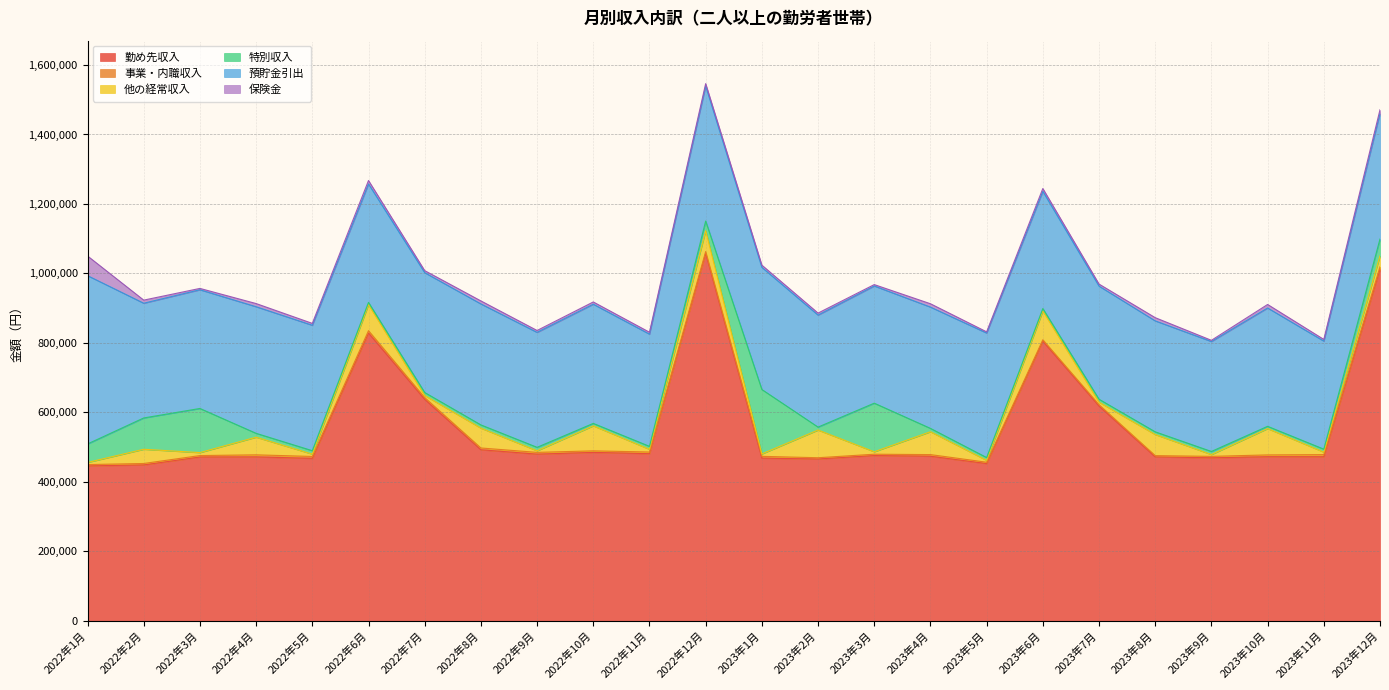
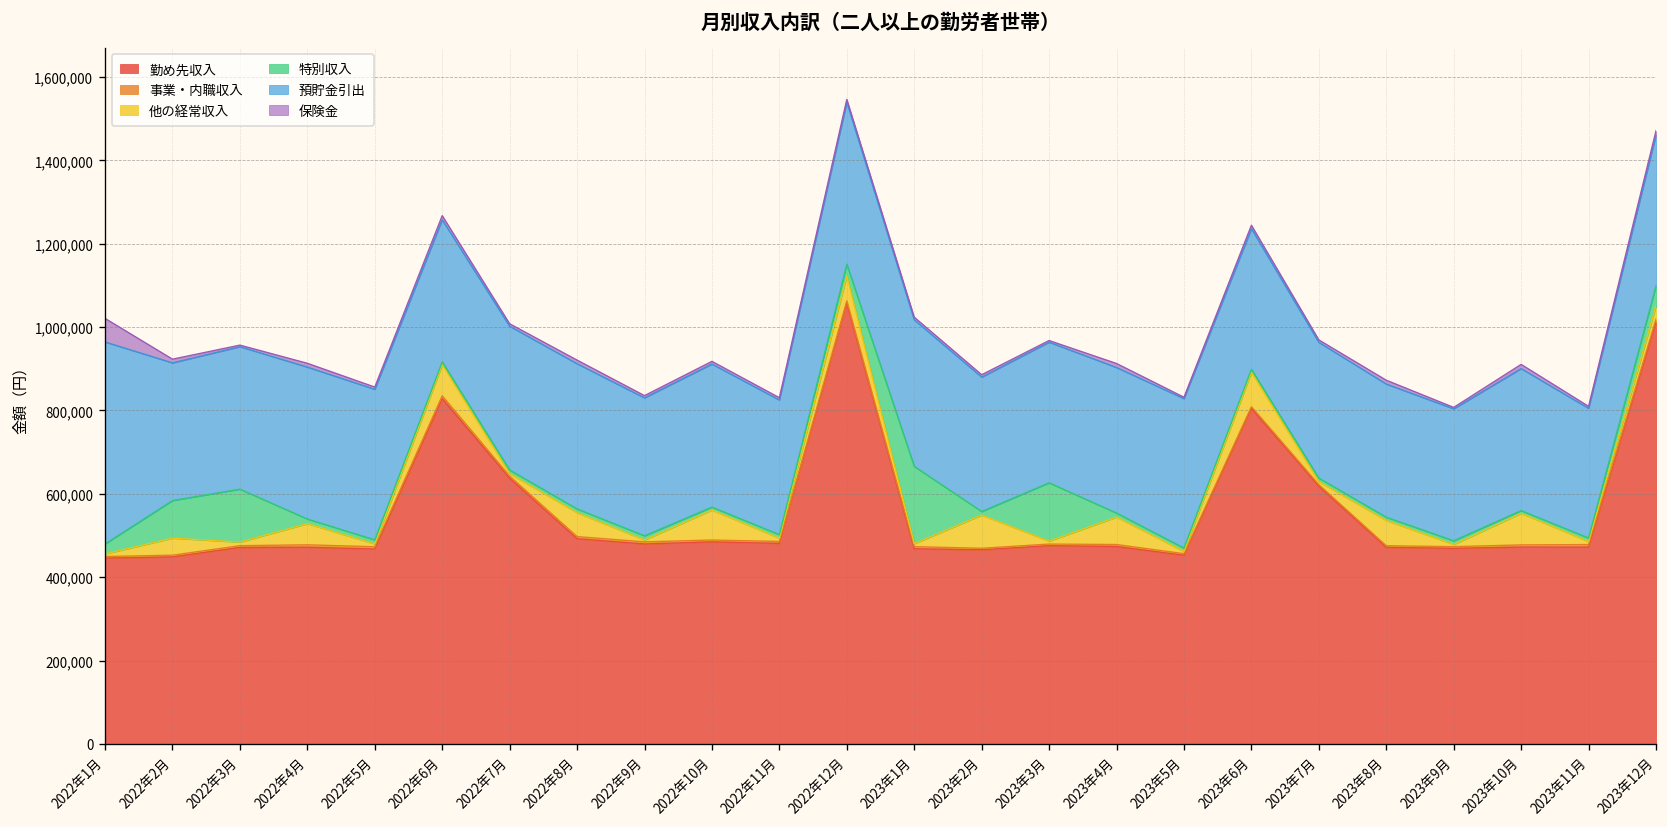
  {
    "他の経常収入": {
      "2022年2月": "40,000",
      "2022年3月": "10,000",
      "2022年4月": "50,000",
      "2022年8月": "60,000",
      "2022年11月": "10,000",
      "2022年12月": "60,000",
      "2023年2月": "80,000",
      "2023年4月": "70,000",
      "2023年8月": "60,000",
      "2023年12月": "30,000"
    },
    "特別収入": {
-     "2022年1月": "50,000",
+     "2022年1月": "20,000",
      "2022年2月": "90,000",
      "2022年3月": "130,000",
      "2022年4月": "10,000",
      "2022年5月": "10,000",
      "2022年7月": "10,000",
      "2022年8月": "10,000",
      "2022年9月": "10,000",
      "2022年11月": "10,000",
      "2022年12月": "30,000",
      "2023年1月": "190,000",
      "2023年2月": "10,000",
      "2023年3月": "140,000",
      "2023年4月": "10,000",
      "2023年5月": "10,000",
      "2023年7月": "10,000",
      "2023年8月": "10,000",
      "2023年9月": "10,000",
      "2023年11月": "10,000",
      "2023年12月": "50,000"
    },
    "預貯金引出": {
      "2022年1月": "480,000",
      "2022年2月": "330,000",
      "2022年4月": "360,000",
      "2022年6月": "340,000",
      "2022年8月": "350,000",
      "2023年4月": "350,000",
      "2023年6月": "340,000",
      "2023年8月": "320,000",
      "2023年10月": "340,000",
      "2023年12月": "360,000"
    },
    "保険金": {
      "2022年1月": "60,000",
      "2022年2月": "10,000",
      "2022年4月": "10,000",
      "2022年6月": "10,000",
      "2022年8月": "10,000",
      "2023年4月": "10,000",
      "2023年6月": "10,000",
      "2023年8月": "10,000",
      "2023年10月": "10,000",
      "2023年12月": "10,000"
    }
  }
